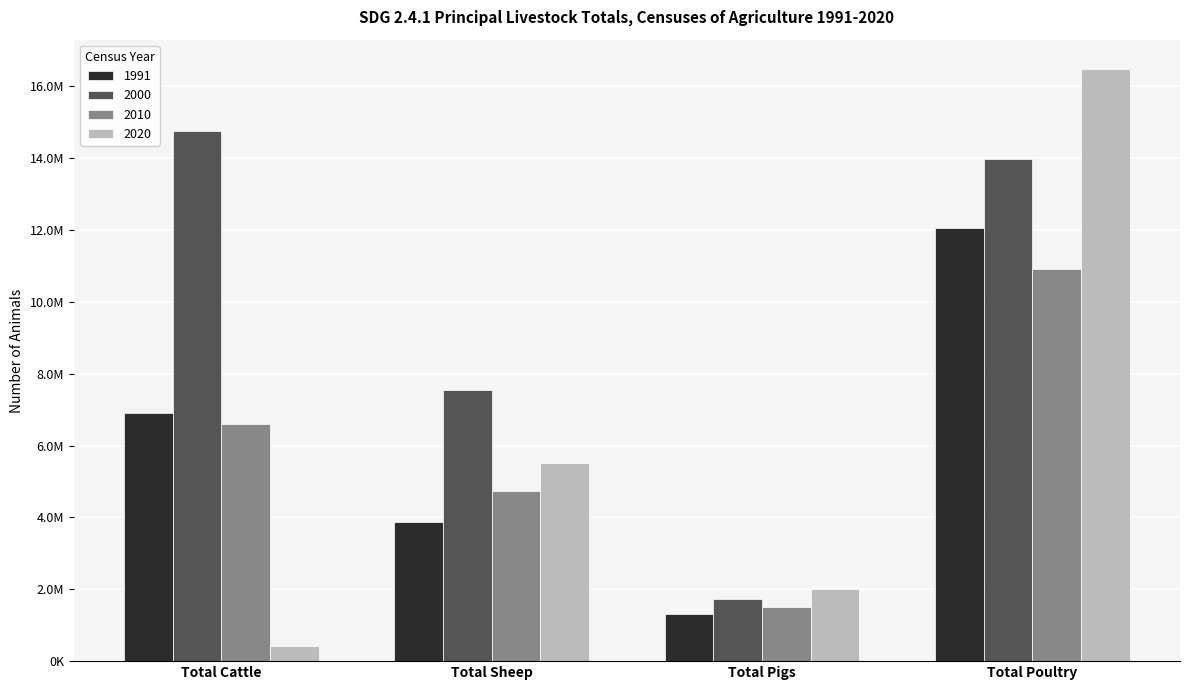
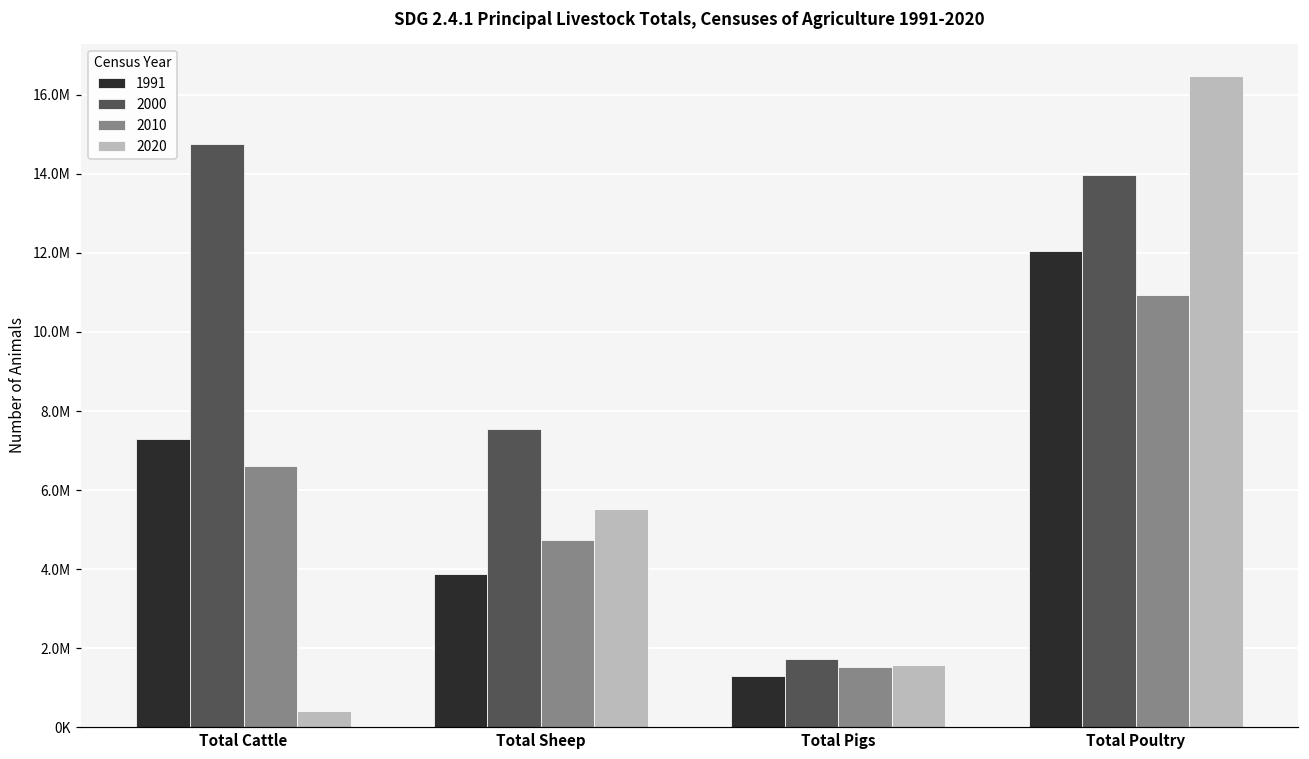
  {
    "1991": {
-     "Total Cattle": 6900000,
+     "Total Cattle": 7300000,
      "Total Sheep": 3900000,
      "Total Pigs": 1300000,
      "Total Poultry": 12100000
    },
    "2000": {
      "Total Cattle": 14700000,
      "Total Sheep": 7600000,
      "Total Pigs": 1700000,
      "Total Poultry": 14000000
    },
    "2010": {
      "Total Cattle": 6600000,
      "Total Sheep": 4700000,
      "Total Pigs": 1500000,
      "Total Poultry": 10900000
    },
    "2020": {
      "Total Cattle": 400000,
      "Total Sheep": 5500000,
-     "Total Pigs": 2000000,
+     "Total Pigs": 1600000,
      "Total Poultry": 16500000
    }
  }
